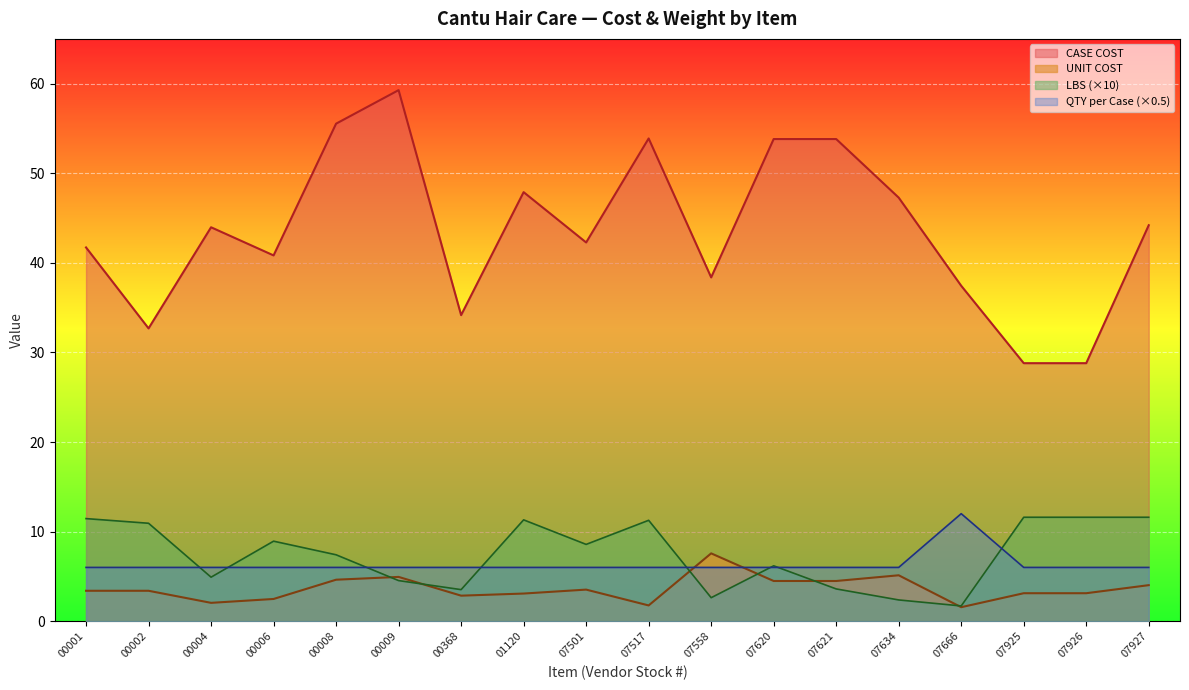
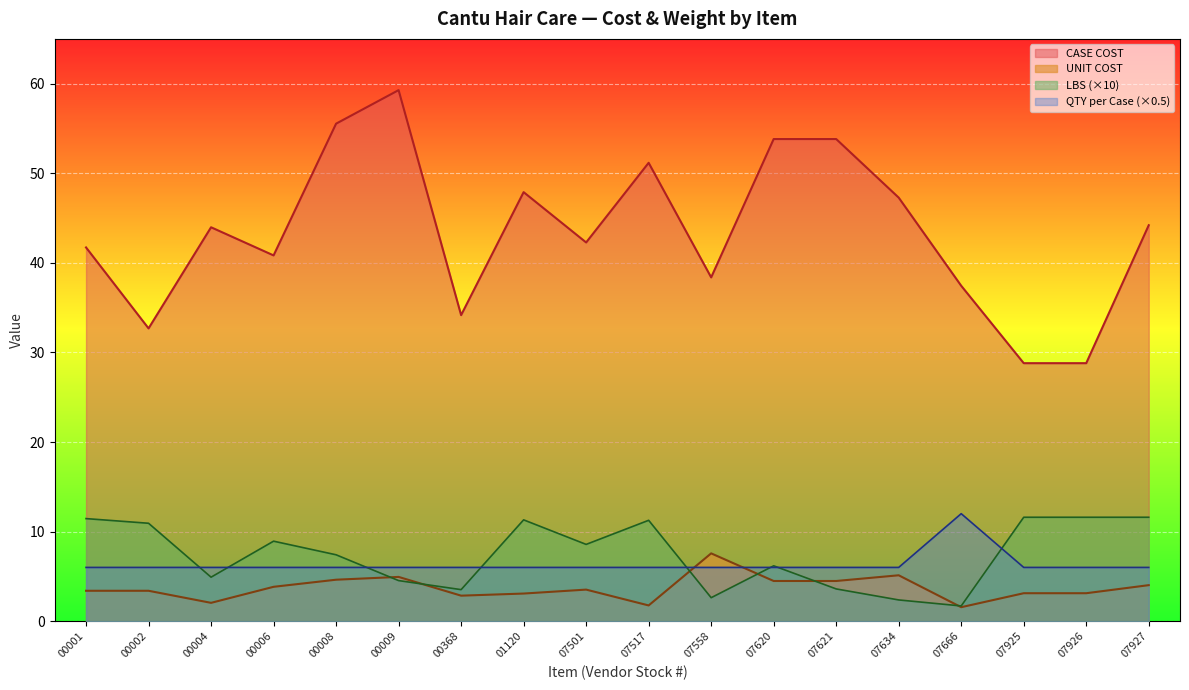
  {
    "CASE COST": {
      "00001": 42,
      "00002": 33,
      "00004": 44,
      "00006": 41,
      "00008": 56,
      "00009": 59,
      "00368": 34,
      "01120": 48,
      "07501": 42,
-     "07517": 54,
+     "07517": 51,
      "07558": 38,
      "07620": 54,
      "07621": 54,
      "07634": 47,
      "07666": 37,
      "07925": 29,
      "07926": 29,
      "07927": 44
    },
    "UNIT COST": {
      "00001": 3,
      "00002": 3,
      "00004": 2,
-     "00006": 2,
+     "00006": 4,
      "00008": 5,
      "00009": 5,
      "00368": 3,
      "01120": 3,
      "07501": 4,
      "07517": 2,
      "07558": 8,
      "07620": 4,
      "07621": 4,
      "07634": 5,
      "07925": 3,
      "07926": 3,
      "07927": 4
    },
    "LBS (×10)": {
      "00001": 11,
      "00002": 11,
      "00004": 5,
      "00006": 9,
      "00008": 7,
      "00009": 5,
      "00368": 4,
      "01120": 11,
      "07501": 9,
      "07517": 11,
      "07558": 3,
      "07621": 4,
      "07634": 2,
      "07925": 12,
      "07926": 12,
      "07927": 12
    },
    "QTY per Case (×0.5)": {
      "00001": 6,
      "00002": 6,
      "00004": 6,
      "00006": 6,
      "00008": 6,
      "00009": 6,
      "00368": 6,
      "01120": 6,
      "07501": 6,
      "07517": 6,
      "07558": 6,
      "07621": 6,
      "07634": 6,
      "07666": 12,
      "07925": 6,
      "07926": 6,
      "07927": 6
    }
  }
